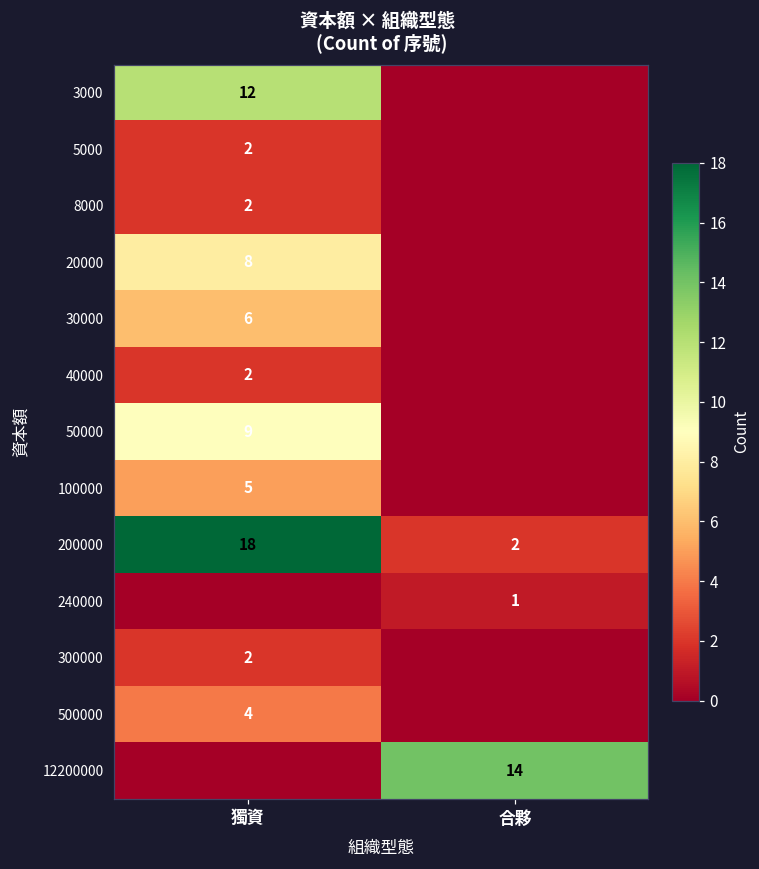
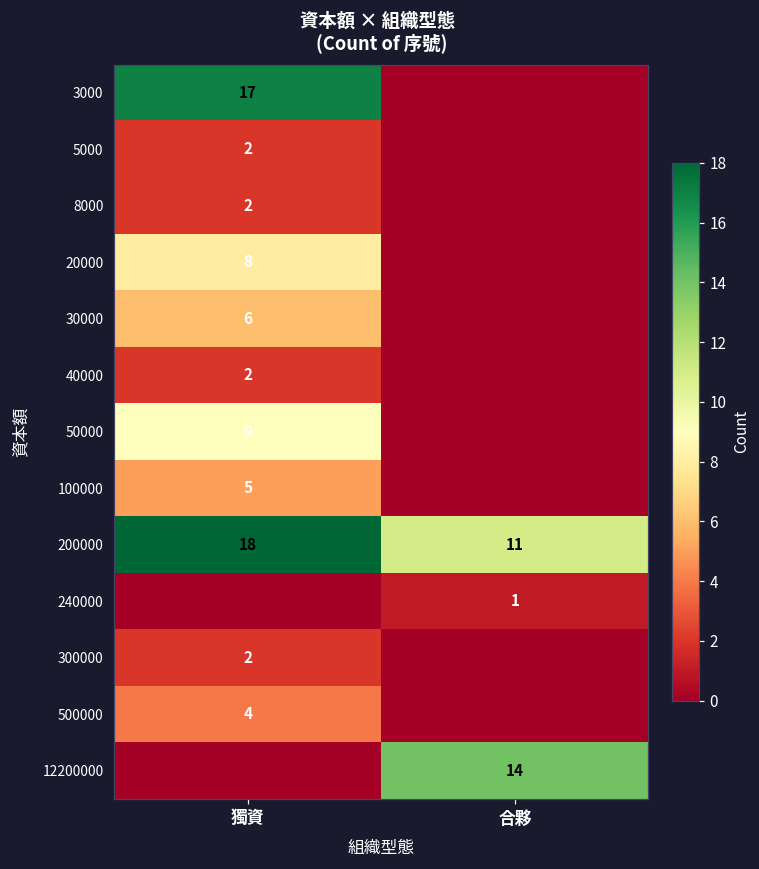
  {
    "3000": {
-     "獨資": 12
+     "獨資": 17
    },
    "5000": {
      "獨資": 2
    },
    "8000": {
      "獨資": 2
    },
    "20000": {
      "獨資": 8
    },
    "30000": {
      "獨資": 6
    },
    "40000": {
      "獨資": 2
    },
    "50000": {
      "獨資": 9
    },
    "100000": {
      "獨資": 5
    },
    "200000": {
      "獨資": 18,
-     "合夥": 2
+     "合夥": 11
    },
    "240000": {
      "合夥": 1
    },
    "300000": {
      "獨資": 2
    },
    "500000": {
      "獨資": 4
    },
    "12200000": {
      "合夥": 14
    }
  }
